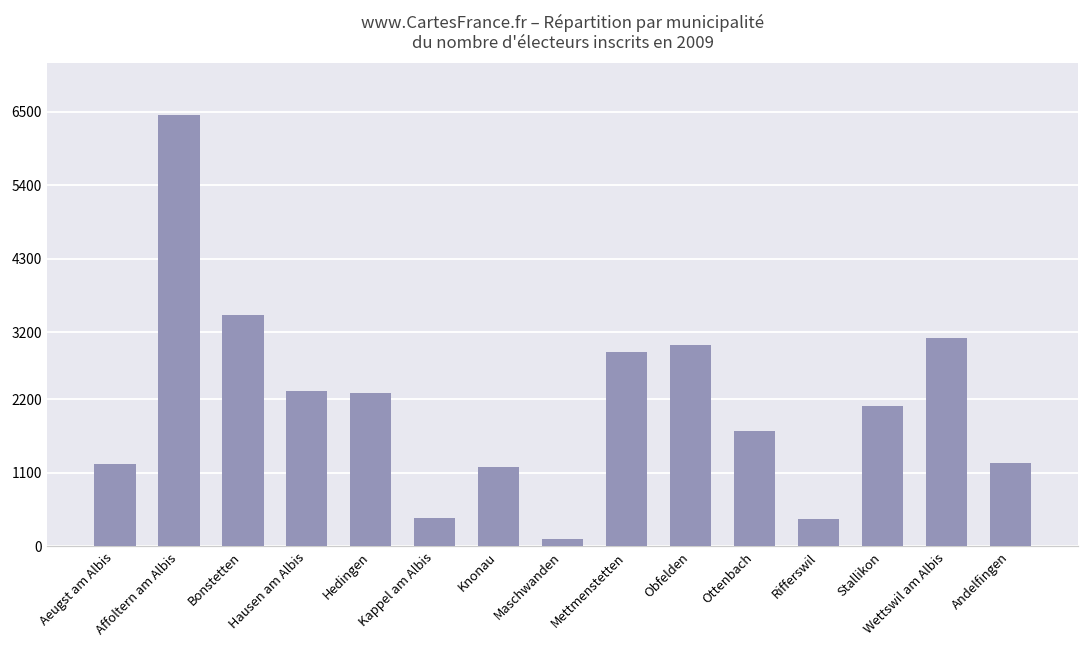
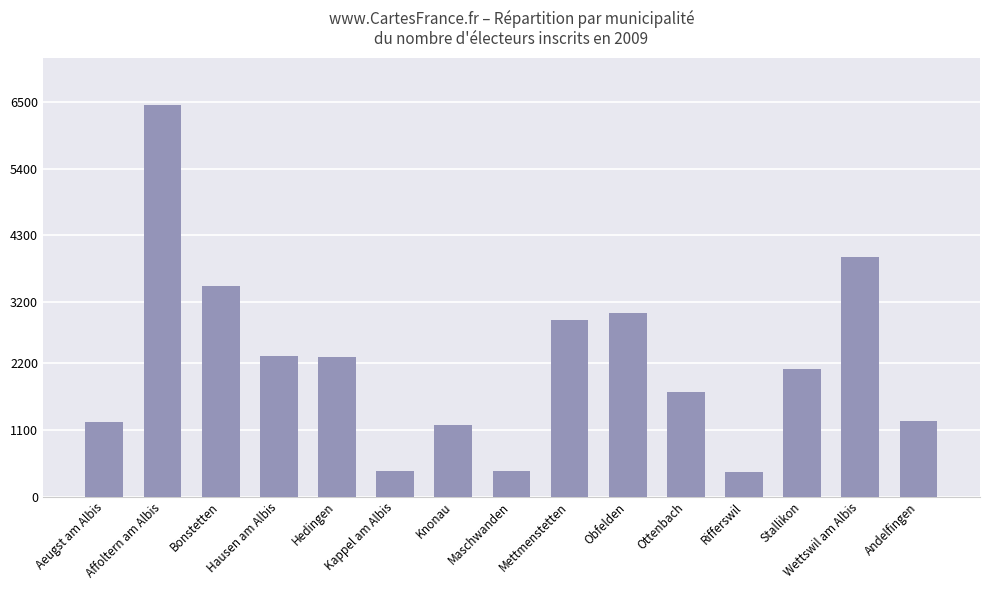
  {
    "Aeugst am Albis": 1200,
    "Affoltern am Albis": 6500,
    "Bonstetten": 3500,
    "Hausen am Albis": 2300,
    "Hedingen": 2300,
    "Kappel am Albis": 400,
    "Knonau": 1200,
-   "Maschwanden": 100,
+   "Maschwanden": 400,
    "Mettmenstetten": 2900,
    "Obfelden": 3000,
    "Ottenbach": 1700,
    "Rifferswil": 400,
    "Stallikon": 2100,
-   "Wettswil am Albis": 3100,
+   "Wettswil am Albis": 3900,
    "Andelfingen": 1200
  }
